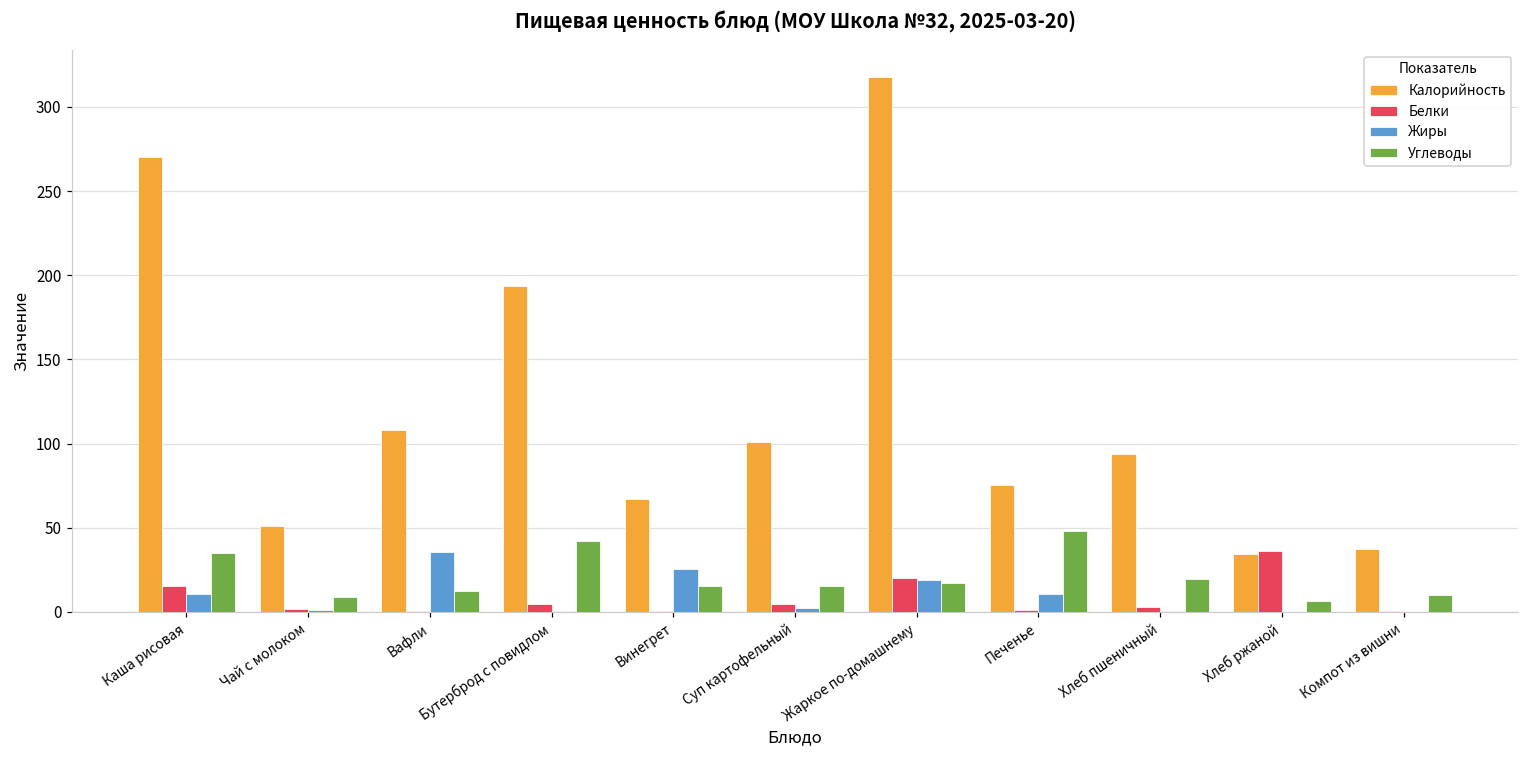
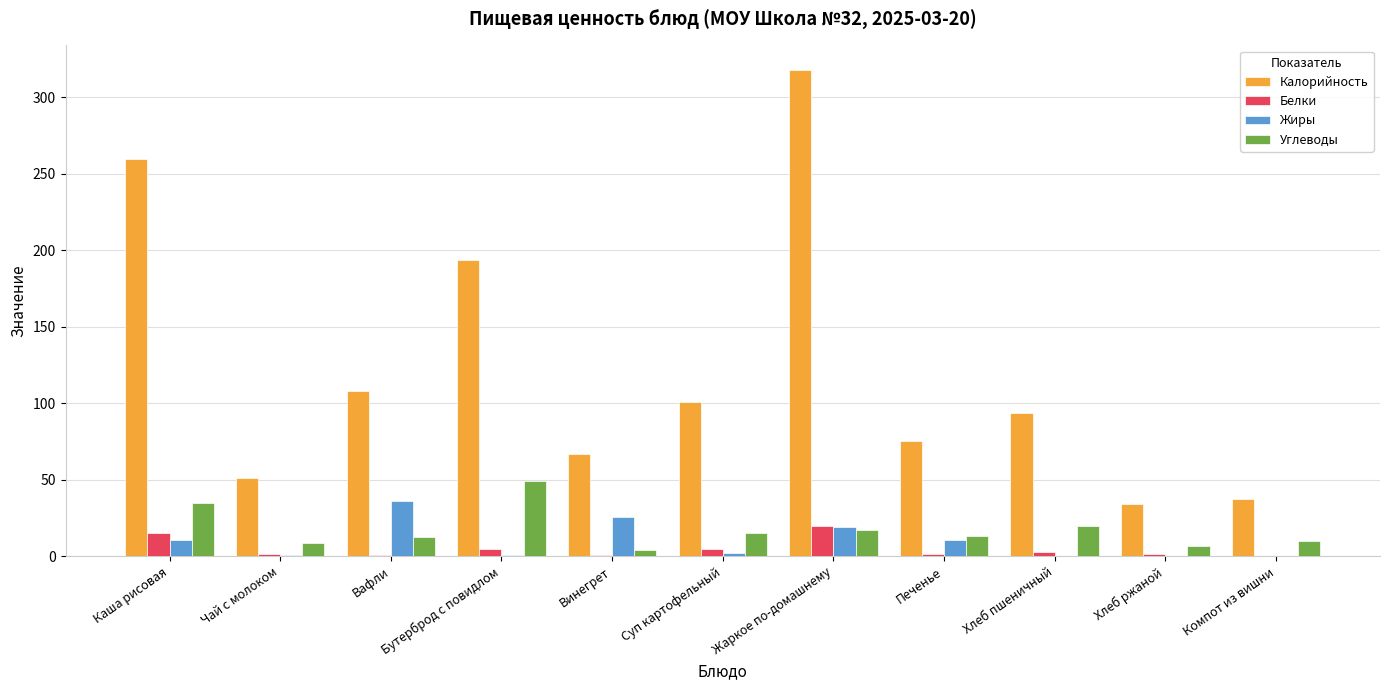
  {
    "Калорийность": {
-     "Каша рисовая": 271,
+     "Каша рисовая": 259,
      "Чай с молоком": 51,
      "Вафли": 108,
      "Бутерброд с повидлом": 194,
      "Винегрет": 67,
      "Суп картофельный": 101,
      "Жаркое по-домашнему": 318,
      "Печенье": 75,
      "Хлеб пшеничный": 94,
      "Хлеб ржаной": 34,
      "Компот из вишни": 38
    },
    "Белки": {
      "Каша рисовая": 15,
      "Бутерброд с повидлом": 5,
      "Суп картофельный": 5,
      "Жаркое по-домашнему": 20,
      "Хлеб пшеничный": 3,
-     "Хлеб ржаной": 36
+     "Хлеб ржаной": 1
    },
    "Жиры": {
      "Каша рисовая": 11,
      "Вафли": 36,
      "Винегрет": 26,
      "Суп картофельный": 2,
      "Жаркое по-домашнему": 19,
      "Печенье": 10
    },
    "Углеводы": {
      "Каша рисовая": 35,
      "Чай с молоком": 9,
      "Вафли": 13,
-     "Бутерброд с повидлом": 42,
-     "Винегрет": 15,
+     "Бутерброд с повидлом": 49,
+     "Винегрет": 4,
      "Суп картофельный": 16,
      "Жаркое по-домашнему": 17,
-     "Печенье": 48,
+     "Печенье": 14,
      "Хлеб пшеничный": 20,
      "Хлеб ржаной": 7,
      "Компот из вишни": 10
    }
  }
